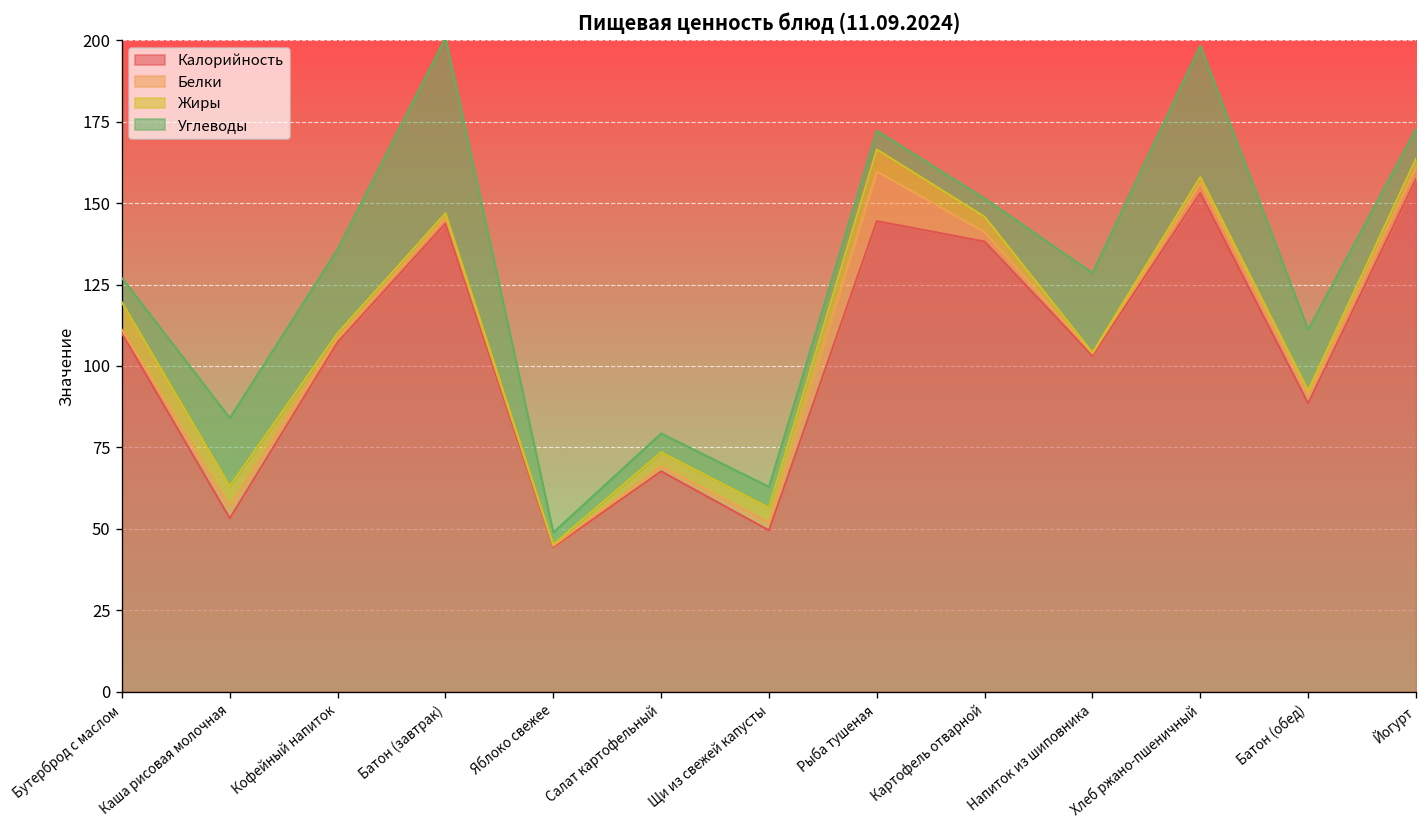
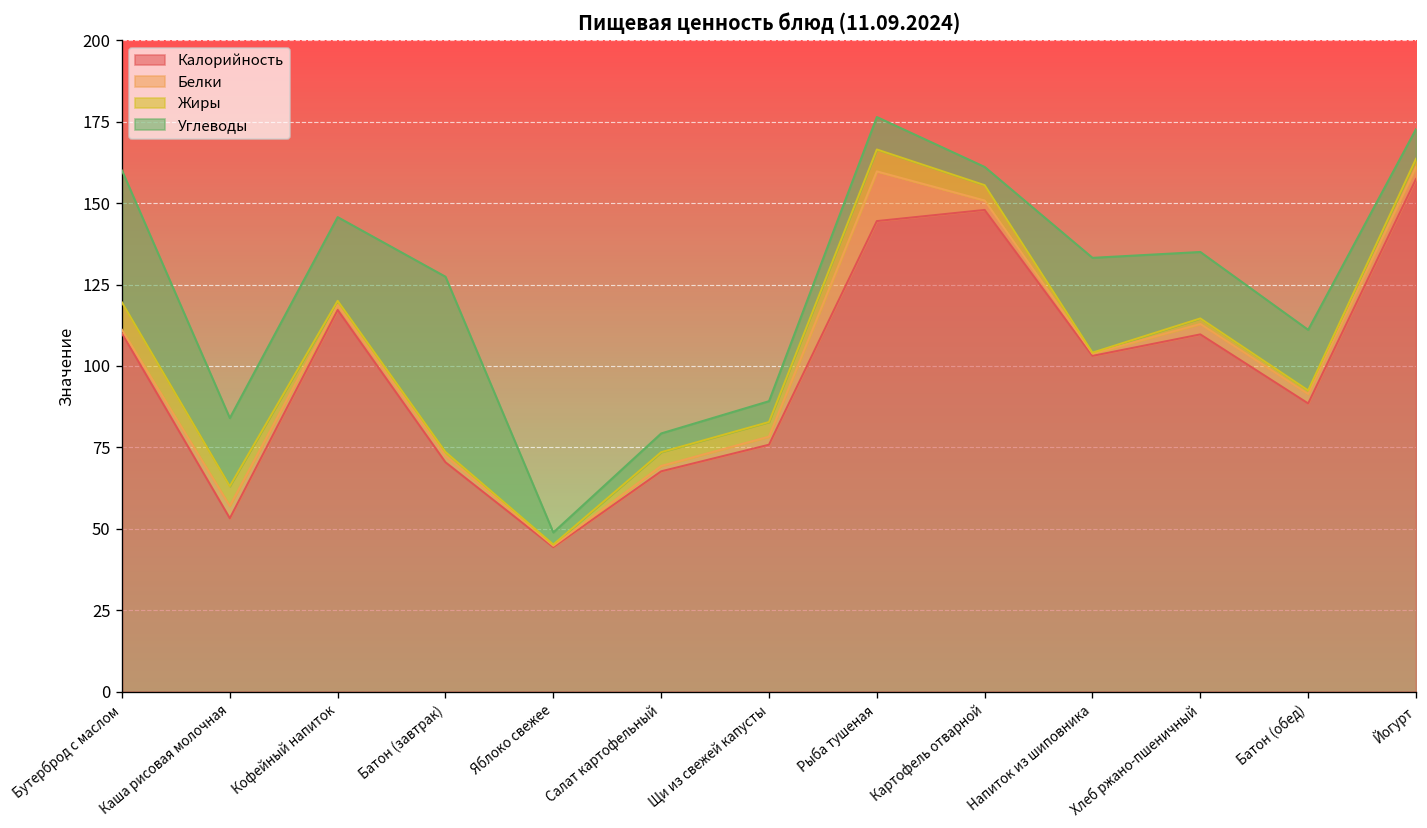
  {
    "Калорийность": {
      "Бутерброд с маслом": 110,
      "Каша рисовая молочная": 53,
-     "Кофейный напиток": 107,
-     "Батон (завтрак)": 144,
+     "Кофейный напиток": 117,
+     "Батон (завтрак)": 70,
      "Салат картофельный": 68,
-     "Щи из свежей капусты": 50,
+     "Щи из свежей капусты": 76,
      "Рыба тушеная": 144,
-     "Картофель отварной": 138,
-     "Хлеб ржано-пшеничный": 153,
+     "Картофель отварной": 148,
+     "Хлеб ржано-пшеничный": 110,
      "Батон (обед)": 89,
      "Йогурт": 157
    },
    "Углеводы": {
-     "Бутерброд с маслом": 8,
+     "Бутерброд с маслом": 41,
      "Каша рисовая молочная": 21,
      "Кофейный напиток": 26,
      "Батон (завтрак)": 54,
      "Яблоко свежее": 4,
      "Салат картофельный": 6,
      "Щи из свежей капусты": 6,
-     "Рыба тушеная": 6,
+     "Рыба тушеная": 10,
      "Картофель отварной": 6,
-     "Напиток из шиповника": 24,
-     "Хлеб ржано-пшеничный": 40,
+     "Напиток из шиповника": 29,
+     "Хлеб ржано-пшеничный": 20,
      "Батон (обед)": 19,
      "Йогурт": 9
    }
  }
